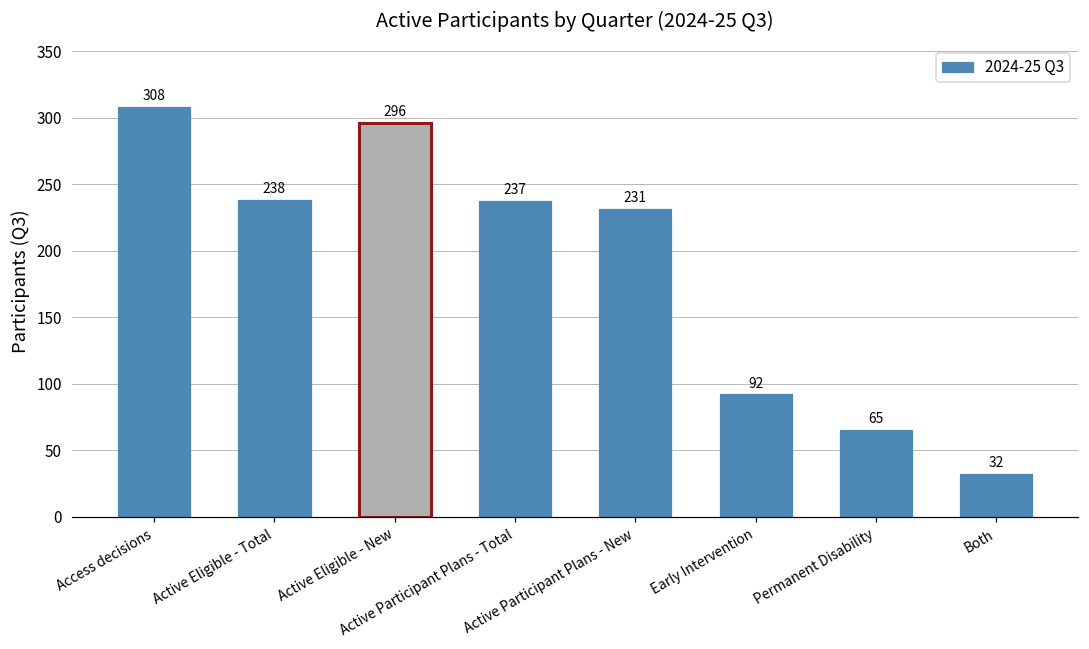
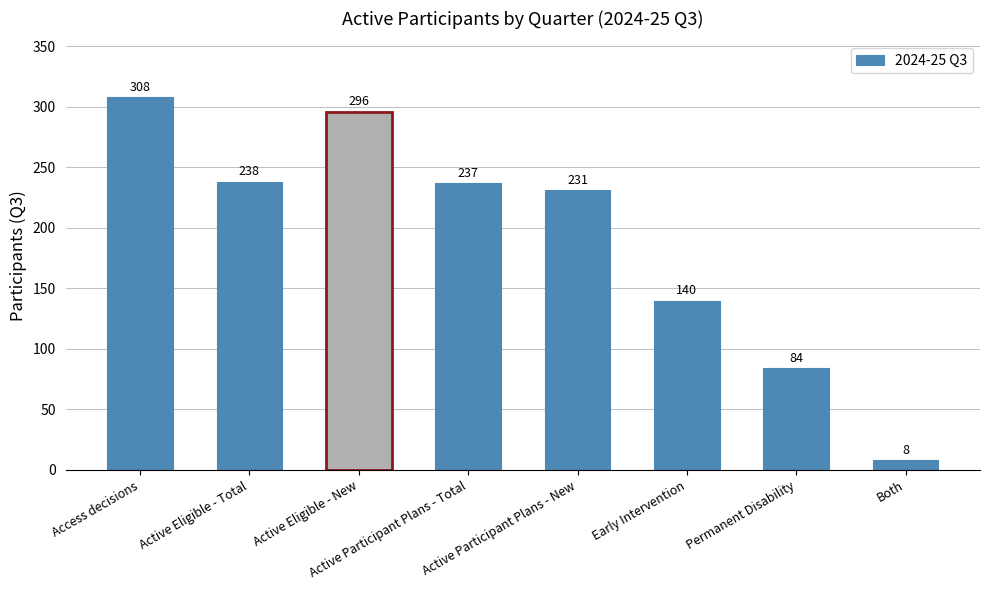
  {
    "Access decisions": 308,
    "Active Eligible - Total": 238,
    "Active Eligible - New": 296,
    "Active Participant Plans - Total": 237,
    "Active Participant Plans - New": 231,
-   "Early Intervention": 92,
-   "Permanent Disability": 65,
-   "Both": 32
+   "Early Intervention": 140,
+   "Permanent Disability": 84,
+   "Both": 8
  }
